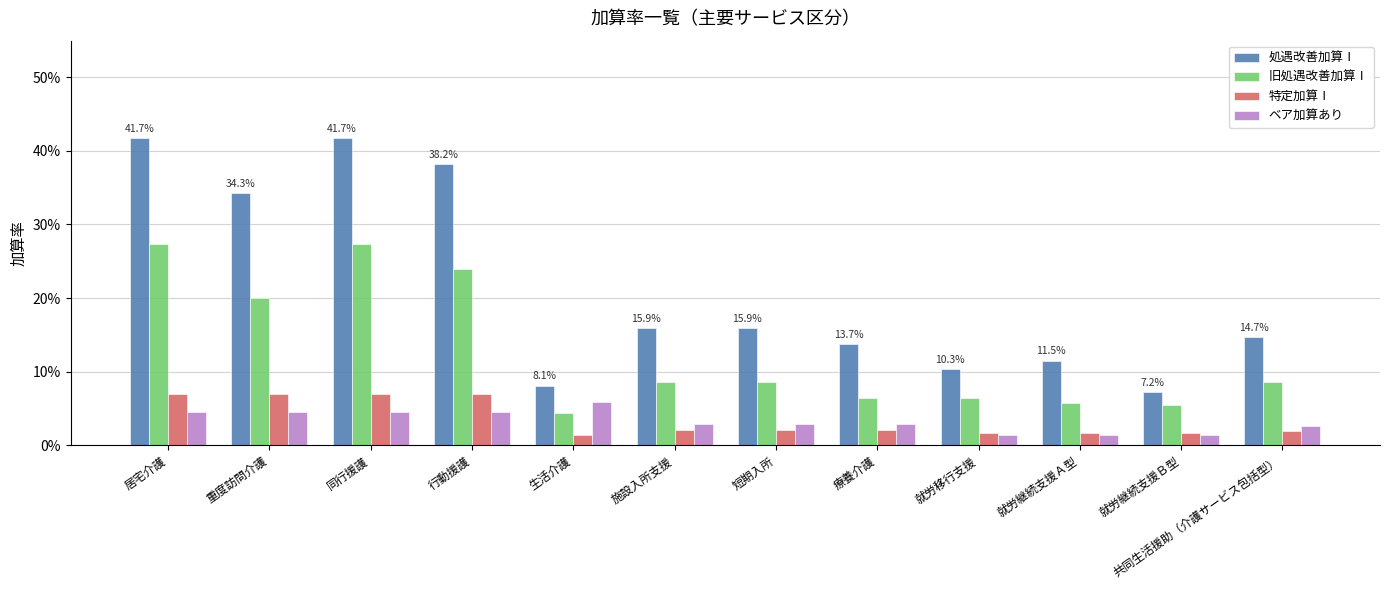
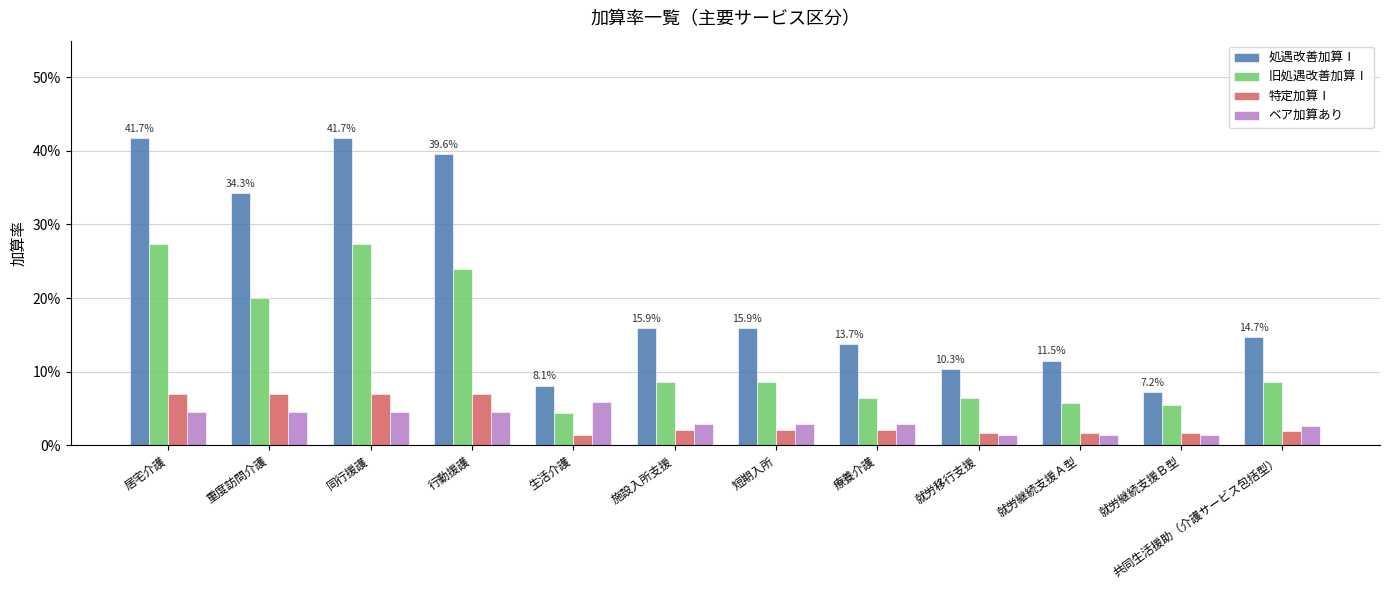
  {
    "処遇改善加算Ⅰ": {
      "居宅介護": "41.7%",
      "重度訪問介護": "34.3%",
      "同行援護": "41.7%",
-     "行動援護": "38.2%",
+     "行動援護": "39.6%",
      "生活介護": "8.1%",
      "施設入所支援": "15.9%",
      "短期入所": "15.9%",
      "療養介護": "13.7%",
      "就労移行支援": "10.3%",
      "就労継続支援Ａ型": "11.5%",
      "就労継続支援Ｂ型": "7.2%",
      "共同生活援助（介護サービス包括型）": "14.7%"
    },
    "旧処遇改善加算Ⅰ": {
      "居宅介護": "27%",
      "重度訪問介護": "20%",
      "同行援護": "27%",
      "行動援護": "24%",
      "生活介護": "4%",
      "施設入所支援": "9%",
      "短期入所": "9%",
      "療養介護": "6%",
      "就労移行支援": "6%",
      "就労継続支援Ａ型": "6%",
      "就労継続支援Ｂ型": "5%",
      "共同生活援助（介護サービス包括型）": "9%"
    },
    "特定加算Ⅰ": {
      "居宅介護": "7%",
      "重度訪問介護": "7%",
      "同行援護": "7%",
      "行動援護": "7%",
      "生活介護": "1%",
      "施設入所支援": "2%",
      "短期入所": "2%",
      "療養介護": "2%",
      "就労移行支援": "2%",
      "就労継続支援Ａ型": "2%",
      "就労継続支援Ｂ型": "2%",
      "共同生活援助（介護サービス包括型）": "2%"
    },
    "ベア加算あり": {
      "居宅介護": "5%",
      "重度訪問介護": "5%",
      "同行援護": "5%",
      "行動援護": "5%",
      "生活介護": "6%",
      "施設入所支援": "3%",
      "短期入所": "3%",
      "療養介護": "3%",
      "就労移行支援": "1%",
      "就労継続支援Ａ型": "1%",
      "就労継続支援Ｂ型": "1%",
      "共同生活援助（介護サービス包括型）": "3%"
    }
  }
